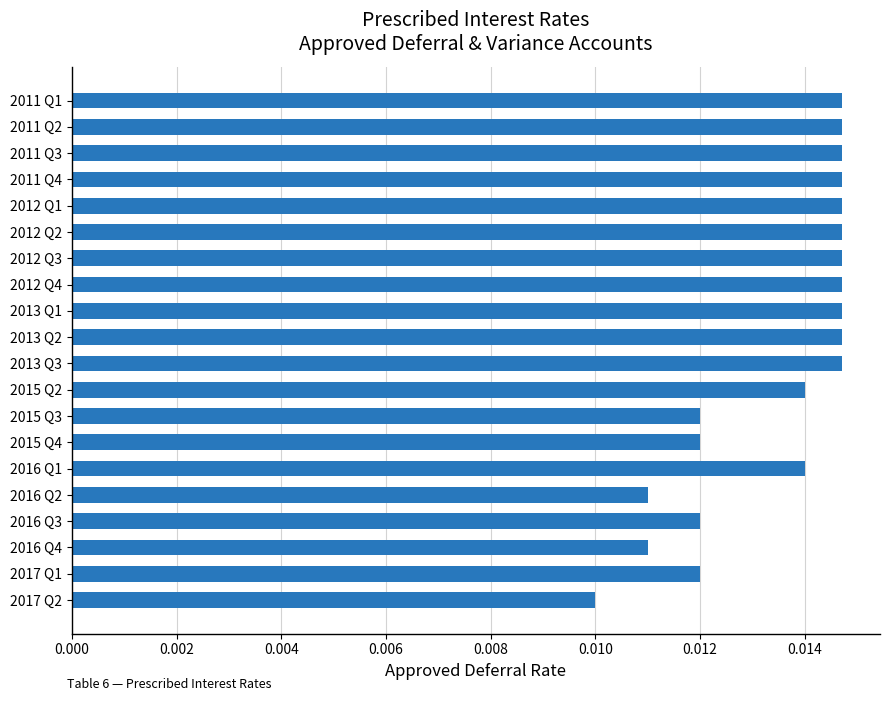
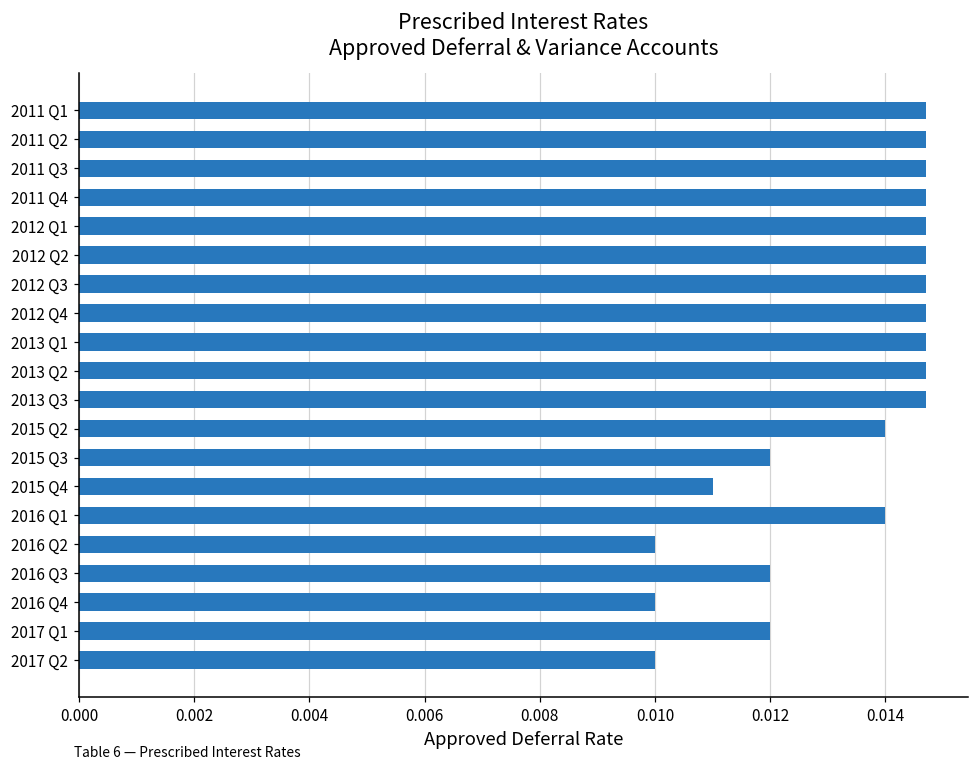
  {
    "2011 Q1": 0.0147,
    "2011 Q2": 0.0147,
    "2011 Q3": 0.0147,
    "2011 Q4": 0.0147,
    "2012 Q1": 0.0147,
    "2012 Q2": 0.0147,
    "2012 Q3": 0.0147,
    "2012 Q4": 0.0147,
    "2013 Q1": 0.0147,
    "2013 Q2": 0.0147,
    "2013 Q3": 0.0147,
    "2015 Q2": 0.014,
    "2015 Q3": 0.012,
-   "2015 Q4": 0.012,
+   "2015 Q4": 0.011,
    "2016 Q1": 0.014,
-   "2016 Q2": 0.011,
+   "2016 Q2": 0.010,
    "2016 Q3": 0.012,
-   "2016 Q4": 0.011,
+   "2016 Q4": 0.010,
    "2017 Q1": 0.012,
    "2017 Q2": 0.010
  }
